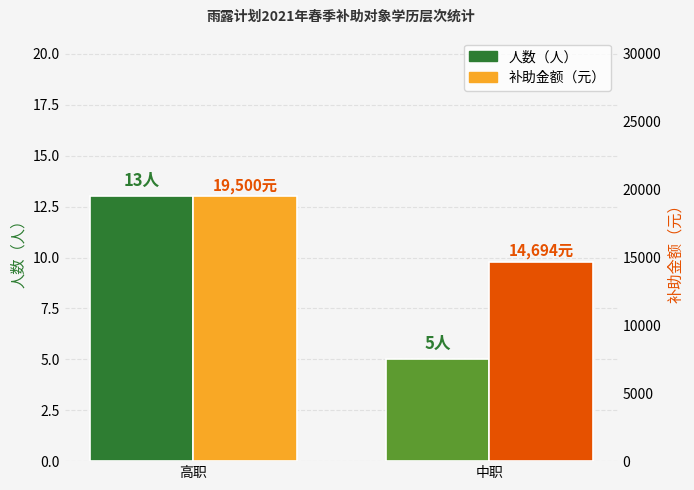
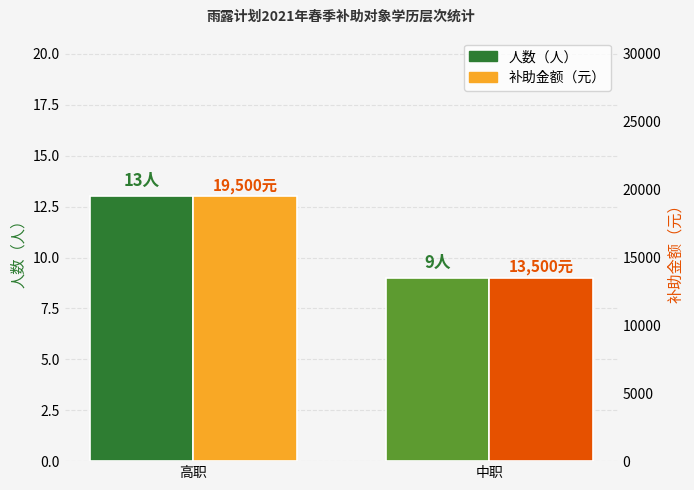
  {
    "人数（人）": {
      "高职": "13人",
-     "中职": "5人"
+     "中职": "9人"
    },
    "补助金额（元）": {
      "高职": "19,500元",
-     "中职": "14,694元"
+     "中职": "13,500元"
    }
  }
